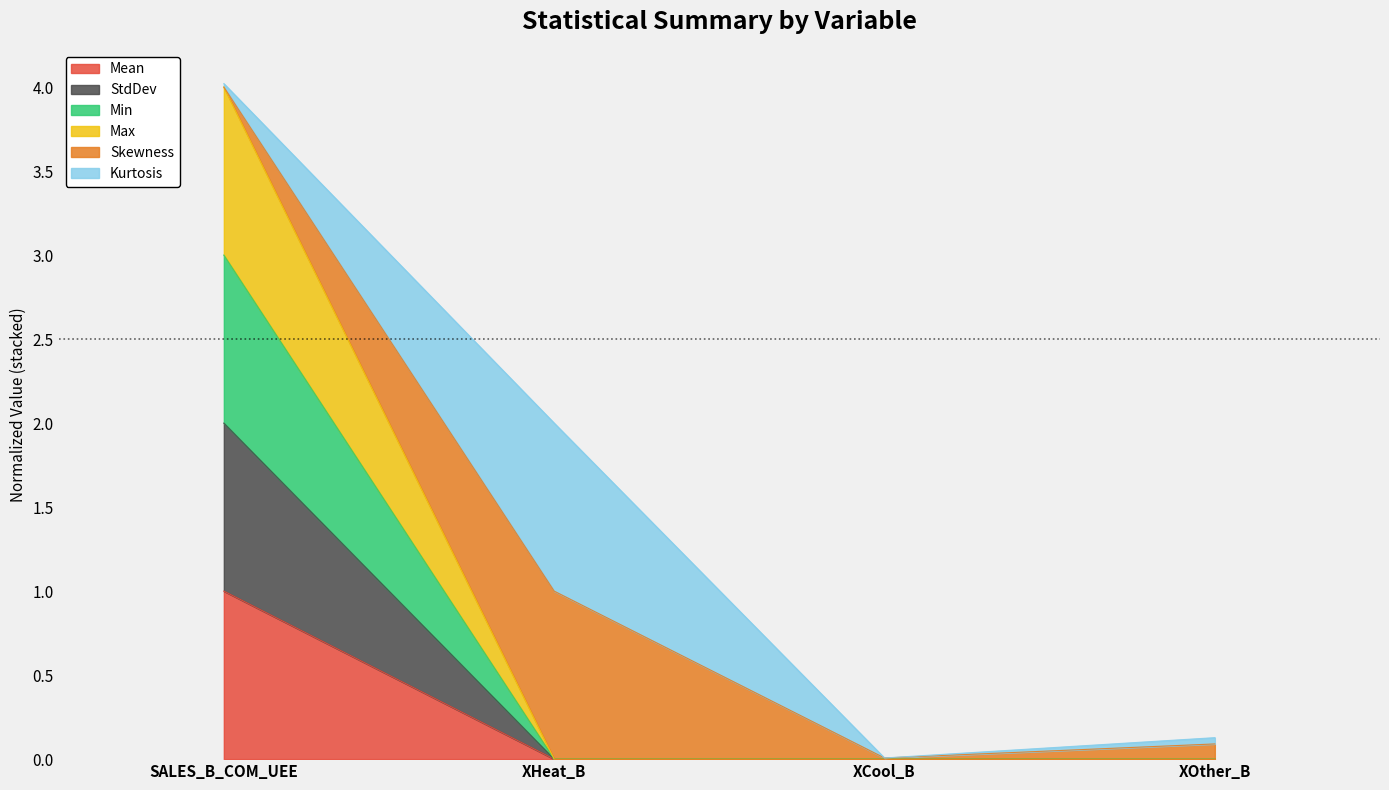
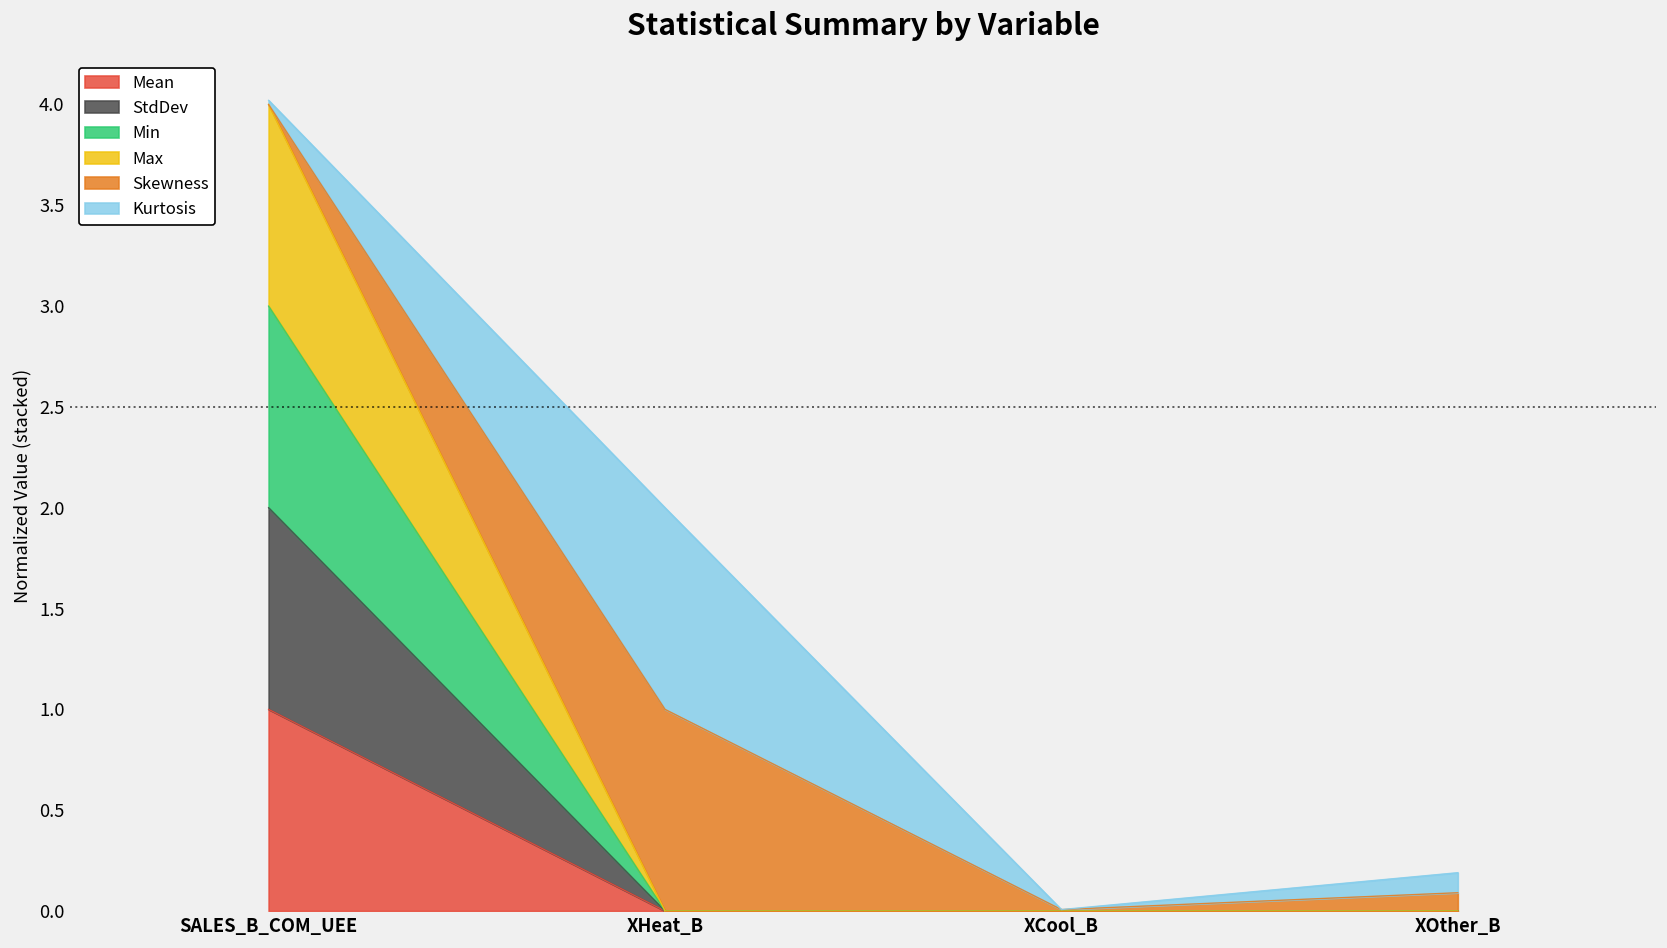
  {
    "StdDev": {
      "SALES_B_COM_UEE": 1.00
    },
    "Min": {
      "SALES_B_COM_UEE": 1.00
    },
    "Kurtosis": {
      "SALES_B_COM_UEE": 0.02,
      "XHeat_B": 1.00,
-     "XOther_B": 0.04
+     "XOther_B": 0.10
    }
  }
